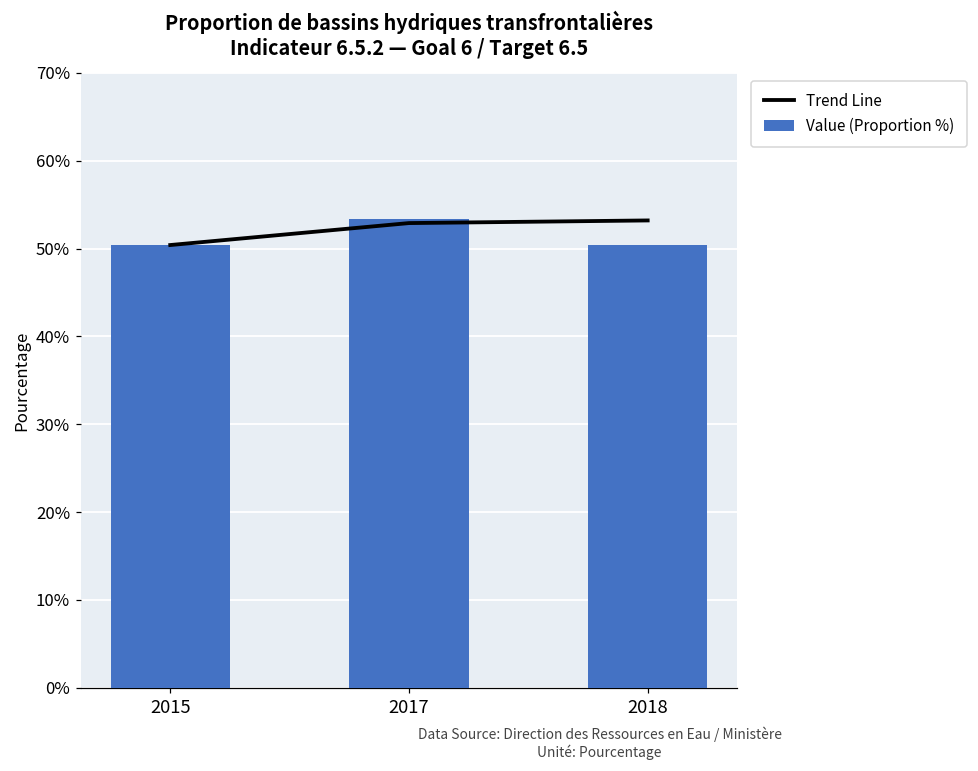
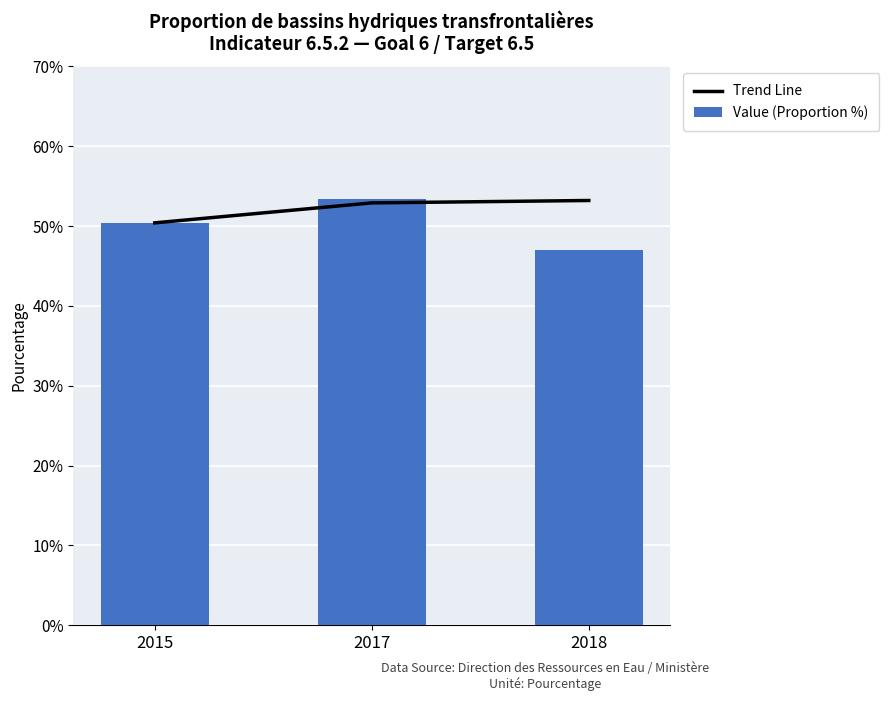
  {
    "Trend Line": {
      "2015": "50%",
      "2017": "53%",
      "2018": "53%"
    },
    "Value (Proportion %)": {
      "2015": "50%",
      "2017": "53%",
-     "2018": "50%"
+     "2018": "47%"
    }
  }
